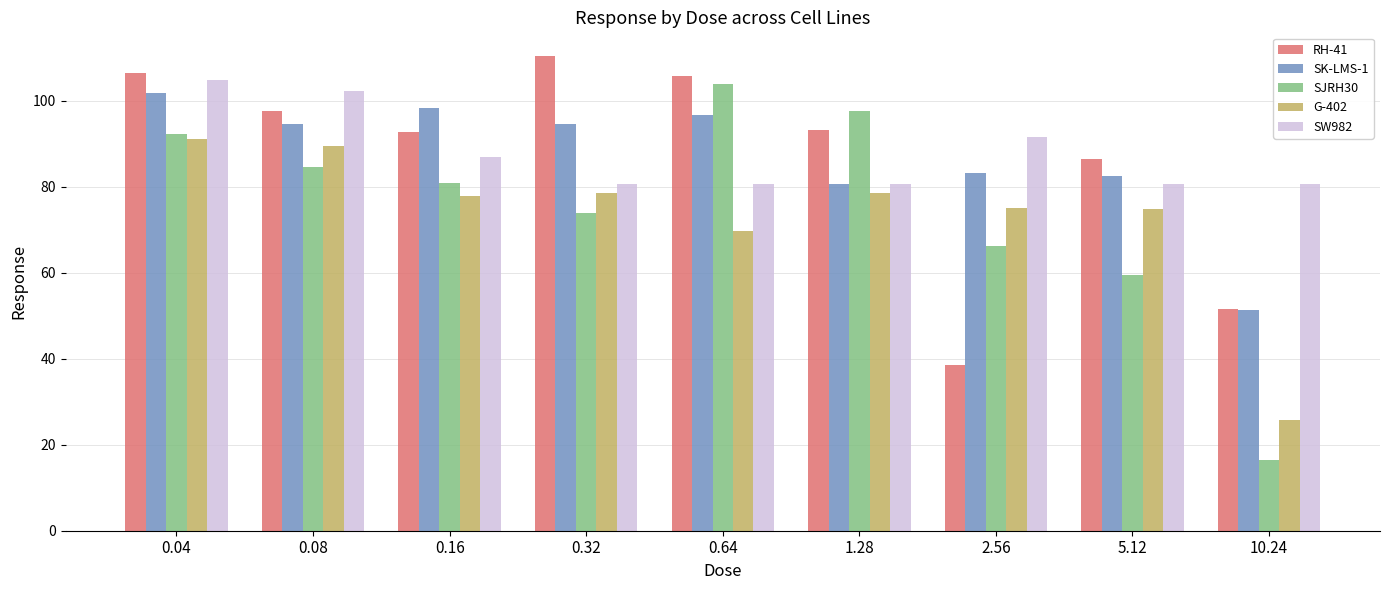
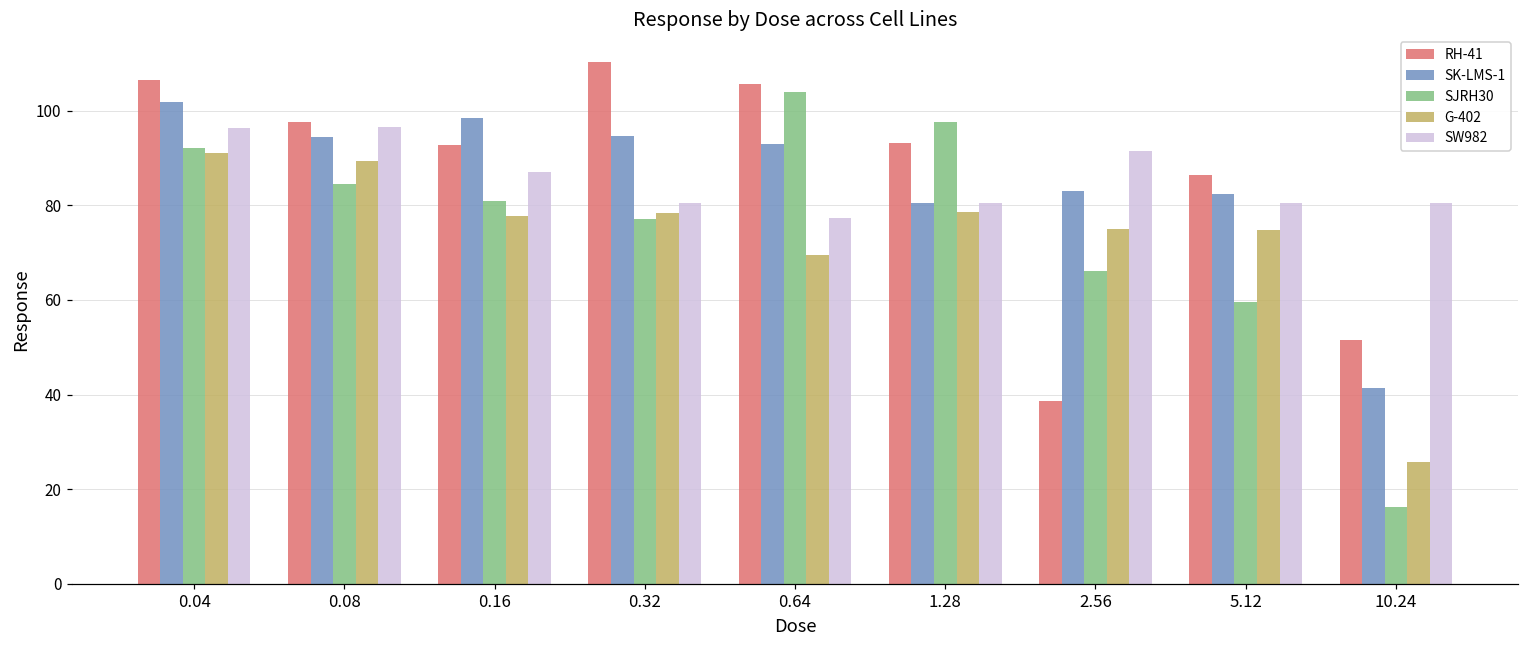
  {
    "RH-41": {
      "0.04": 106,
      "0.08": 98,
      "0.16": 93,
      "0.32": 110,
      "0.64": 106,
      "1.28": 93,
      "2.56": 39,
      "5.12": 86,
      "10.24": 52
    },
    "SK-LMS-1": {
      "0.04": 102,
      "0.08": 95,
      "0.16": 98,
      "0.32": 95,
-     "0.64": 97,
+     "0.64": 93,
      "1.28": 81,
      "2.56": 83,
      "5.12": 82,
-     "10.24": 51
+     "10.24": 41
    },
    "SJRH30": {
      "0.04": 92,
      "0.08": 84,
      "0.16": 81,
-     "0.32": 74,
+     "0.32": 77,
      "0.64": 104,
      "1.28": 98,
      "2.56": 66,
      "5.12": 60,
      "10.24": 16
    },
    "G-402": {
      "0.04": 91,
      "0.08": 89,
      "0.16": 78,
      "0.32": 78,
      "0.64": 70,
      "1.28": 79,
      "2.56": 75,
      "5.12": 75,
      "10.24": 26
    },
    "SW982": {
-     "0.04": 105,
-     "0.08": 102,
+     "0.04": 96,
+     "0.08": 97,
      "0.16": 87,
      "0.32": 81,
-     "0.64": 81,
+     "0.64": 77,
      "1.28": 81,
      "2.56": 91,
      "5.12": 81,
      "10.24": 81
    }
  }
